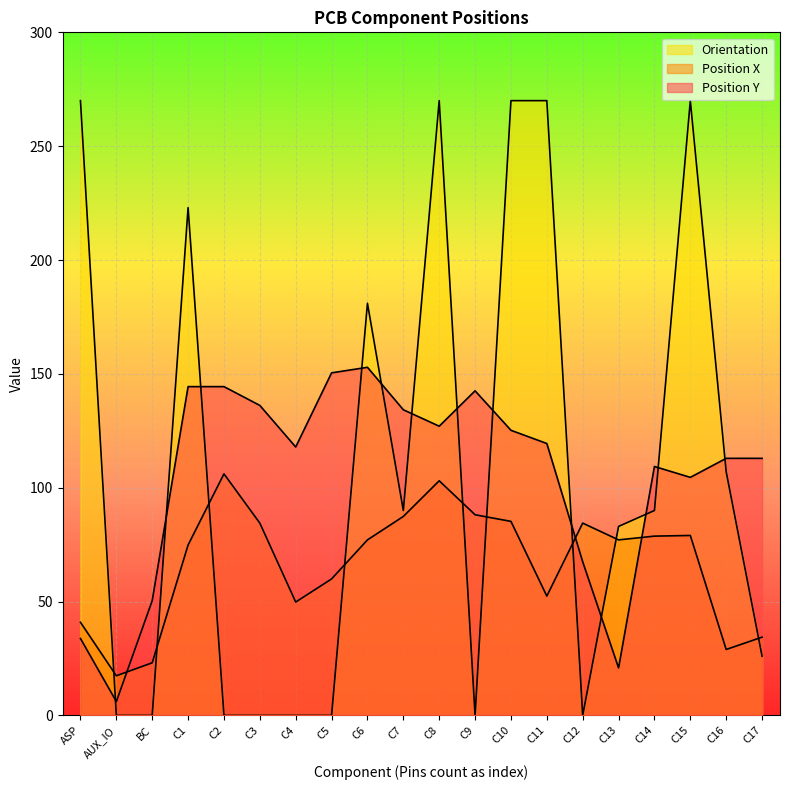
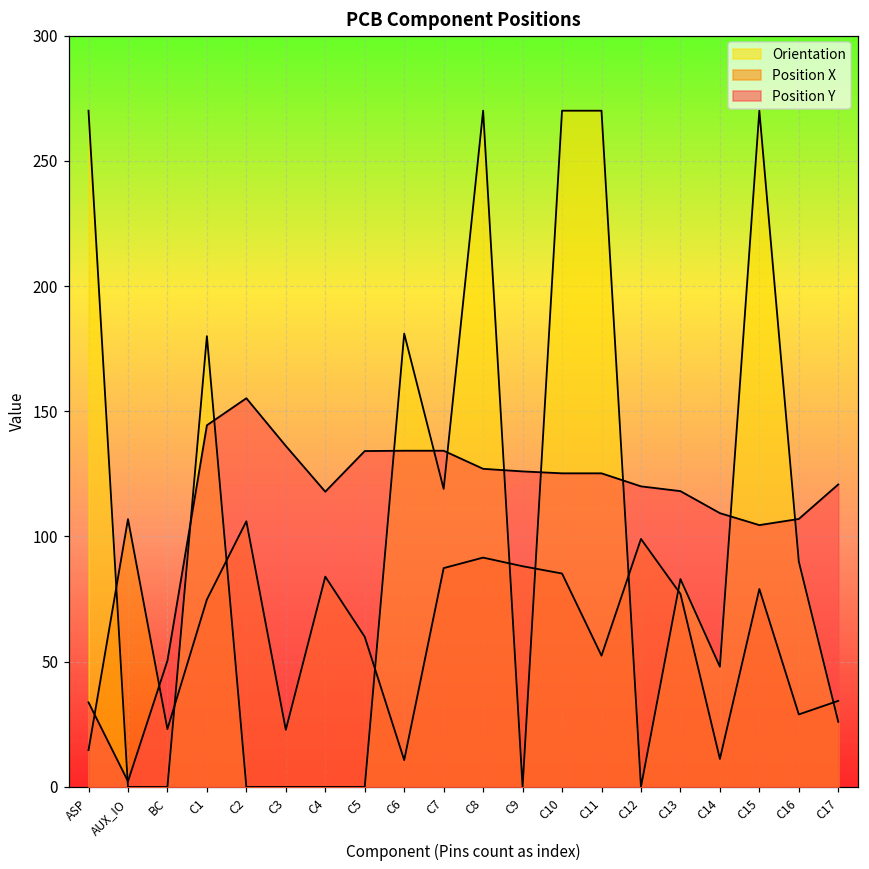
  {
    "Orientation": {
      "ASP": 270,
      "AUX_IO": 0,
      "BC": 0,
-     "C1": 223,
+     "C1": 180,
      "C2": 0,
      "C3": 0,
      "C4": 0,
      "C5": 0,
      "C6": 181,
-     "C7": 90,
+     "C7": 119,
      "C8": 270,
      "C9": 0,
      "C10": 270,
      "C11": 270,
      "C12": 0,
      "C13": 83,
-     "C14": 90,
+     "C14": 48,
      "C15": 270,
-     "C16": 107,
+     "C16": 90,
      "C17": 26
    },
    "Position X": {
-     "ASP": 41,
-     "AUX_IO": 17,
+     "ASP": 15,
+     "AUX_IO": 107,
      "BC": 23,
      "C1": 75,
      "C2": 106,
-     "C3": 84,
-     "C4": 50,
+     "C3": 23,
+     "C4": 84,
      "C5": 60,
-     "C6": 77,
+     "C6": 11,
      "C7": 87,
-     "C8": 103,
+     "C8": 92,
      "C9": 88,
      "C10": 85,
      "C11": 52,
-     "C12": 84,
+     "C12": 99,
      "C13": 77,
-     "C14": 79,
+     "C14": 11,
      "C15": 79,
      "C16": 29,
      "C17": 34
    },
    "Position Y": {
      "ASP": 34,
-     "AUX_IO": 6,
+     "AUX_IO": 2,
      "BC": 50,
      "C1": 144,
-     "C2": 144,
+     "C2": 155,
      "C3": 136,
      "C4": 118,
-     "C5": 150,
-     "C6": 153,
+     "C5": 134,
+     "C6": 134,
      "C7": 134,
      "C8": 127,
-     "C9": 143,
+     "C9": 126,
      "C10": 125,
-     "C11": 119,
-     "C12": 67,
-     "C13": 21,
+     "C11": 125,
+     "C12": 120,
+     "C13": 118,
      "C14": 109,
      "C15": 105,
-     "C16": 113,
-     "C17": 113
+     "C16": 107,
+     "C17": 121
    }
  }
